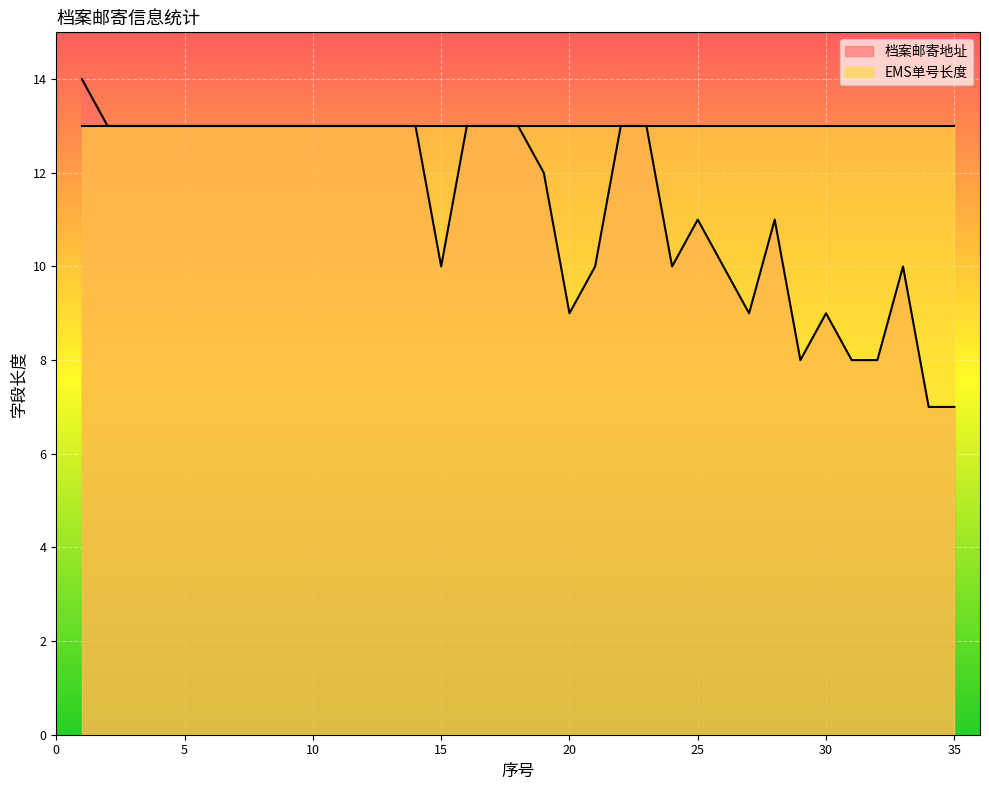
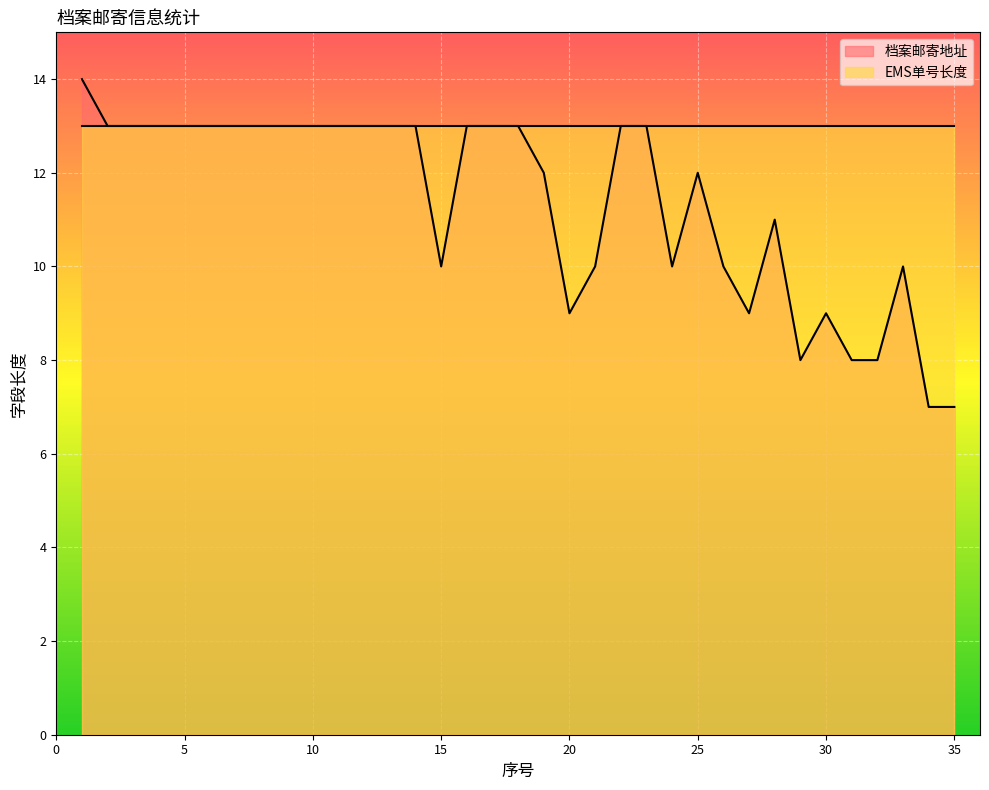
  {
    "档案邮寄地址": {
      "15": 10,
      "20": 9,
-     "25": 11,
+     "25": 12,
      "30": 9,
      "35": 7
    },
    "EMS单号长度": {
      "15": 13,
      "20": 13,
      "25": 13,
      "30": 13,
      "35": 13
    }
  }
